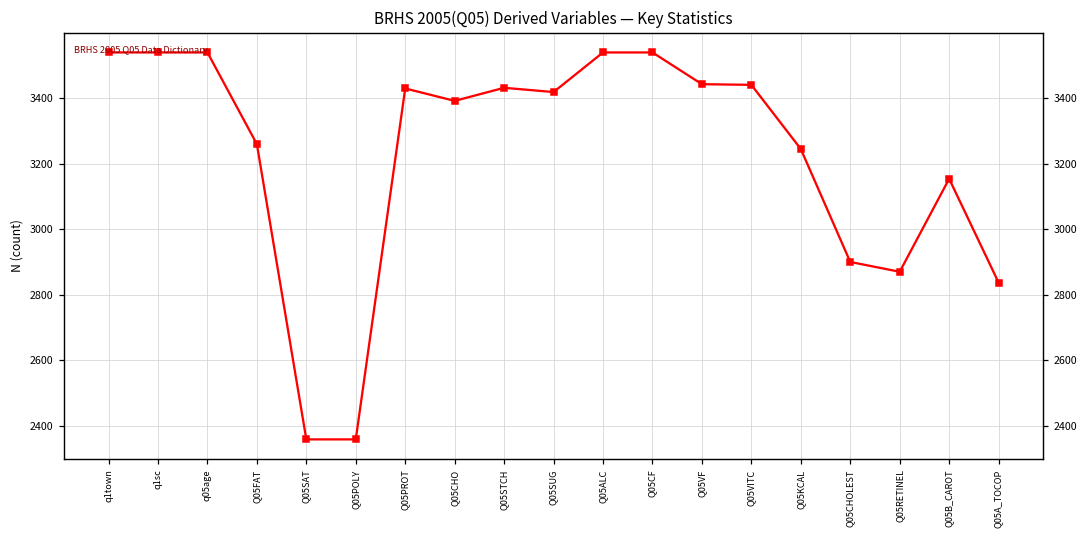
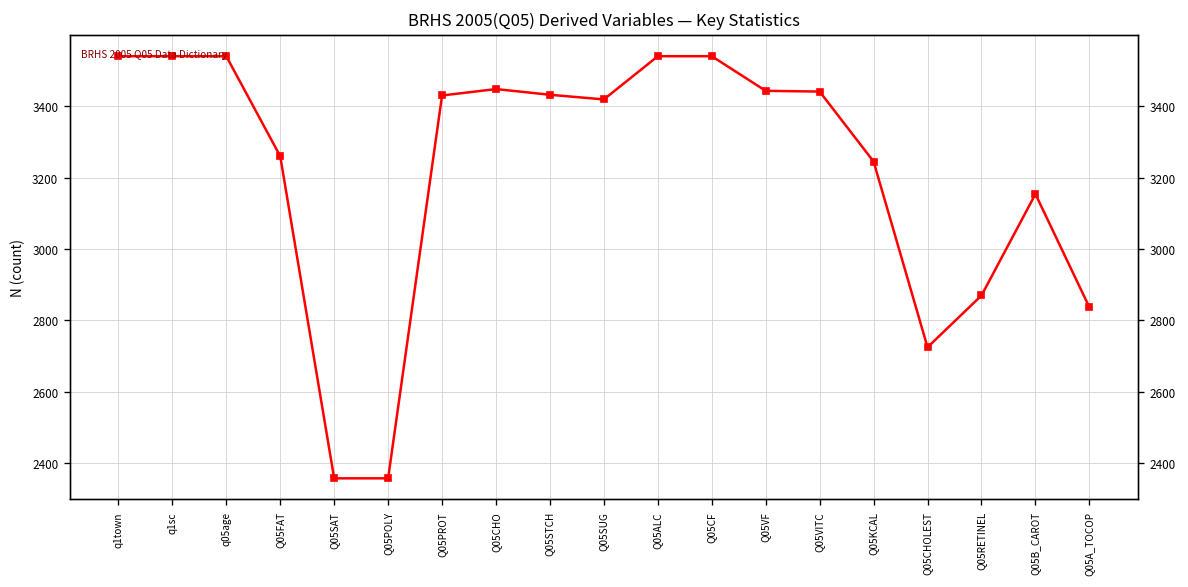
  {
    "Q05FAT": 3260,
    "Q05SAT": 2360,
    "Q05POLY": 2360,
    "Q05PROT": 3430,
-   "Q05CHO": 3390,
+   "Q05CHO": 3450,
    "Q05STCH": 3430,
    "Q05SUG": 3420,
    "Q05ALC": 3540,
    "Q05CF": 3540,
    "Q05VF": 3440,
    "Q05VITC": 3440,
    "Q05KCAL": 3250,
-   "Q05CHOLEST": 2900,
+   "Q05CHOLEST": 2730,
    "Q05RETINEL": 2870,
    "Q05B_CAROT": 3150,
    "Q05A_TOCOP": 2840
  }
